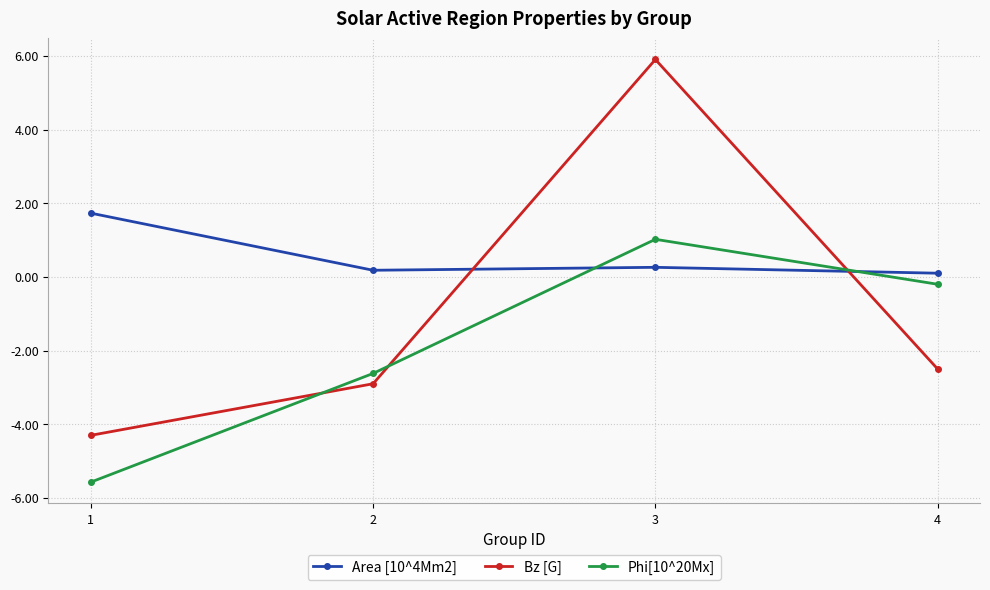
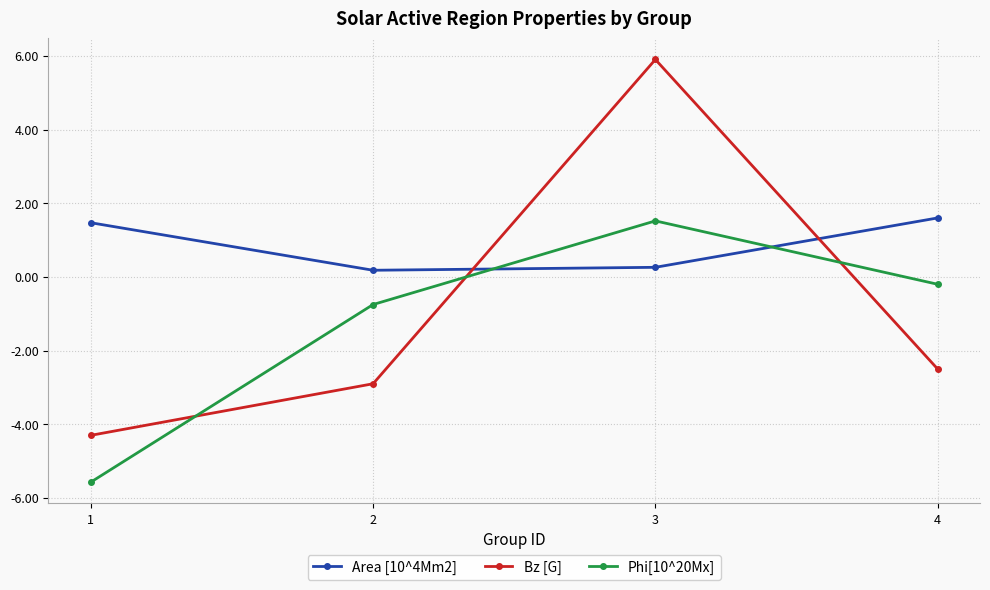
  {
    "Area [10^4Mm2]": {
-     "1": 1.7,
+     "1": 1.5,
      "2": 0.2,
      "3": 0.3,
-     "4": 0.1
+     "4": 1.6
    },
    "Bz [G]": {
      "1": -4.3,
      "2": -2.9,
      "3": 5.9,
      "4": -2.5
    },
    "Phi[10^20Mx]": {
      "1": -5.6,
-     "2": -2.6,
-     "3": 1.0,
+     "2": -0.8,
+     "3": 1.5,
      "4": -0.2
    }
  }
